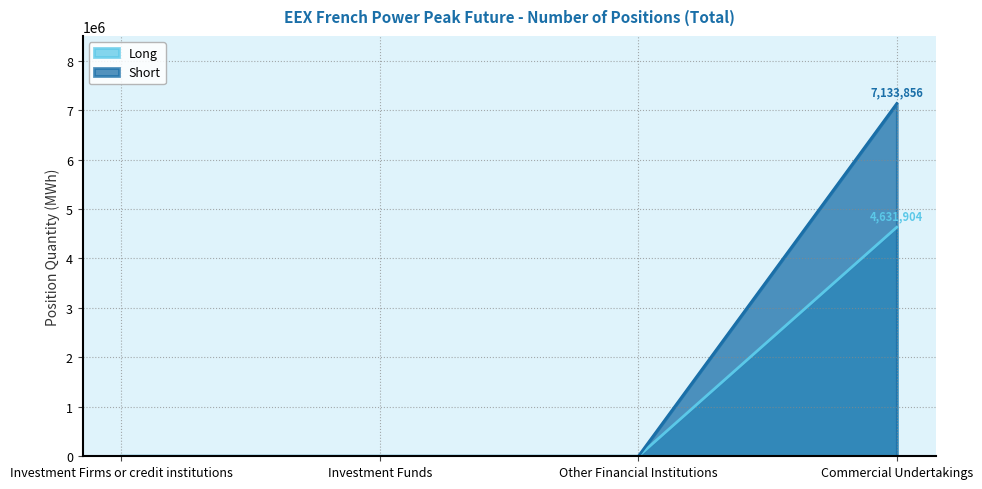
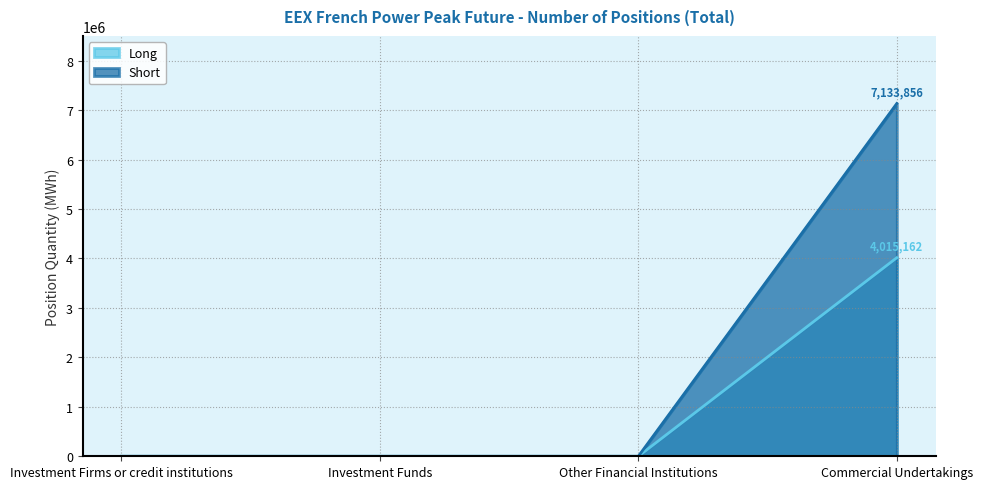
  {
    "Long": {
-     "Commercial Undertakings": "4,631,904"
+     "Commercial Undertakings": "4,015,162"
    },
    "Short": {
      "Commercial Undertakings": "7,133,856"
    }
  }
